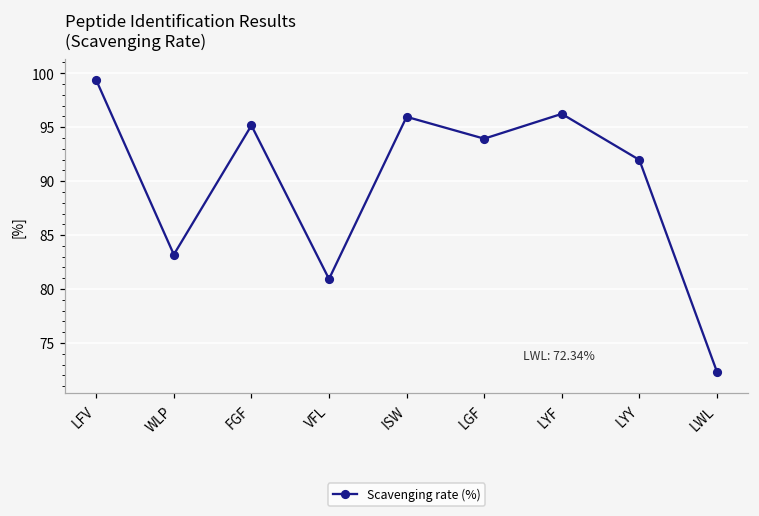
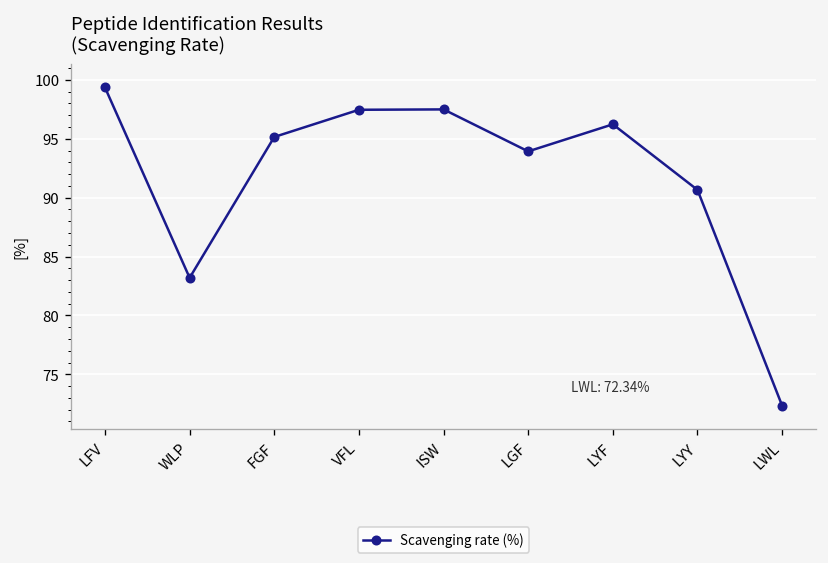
  {
    "LFV": 99,
    "WLP": 83,
    "FGF": 95,
-   "VFL": 81,
-   "ISW": 96,
+   "VFL": 97,
+   "ISW": 97,
    "LGF": 94,
    "LYF": 96,
-   "LYY": 92,
+   "LYY": 91,
    "LWL": 72
  }
